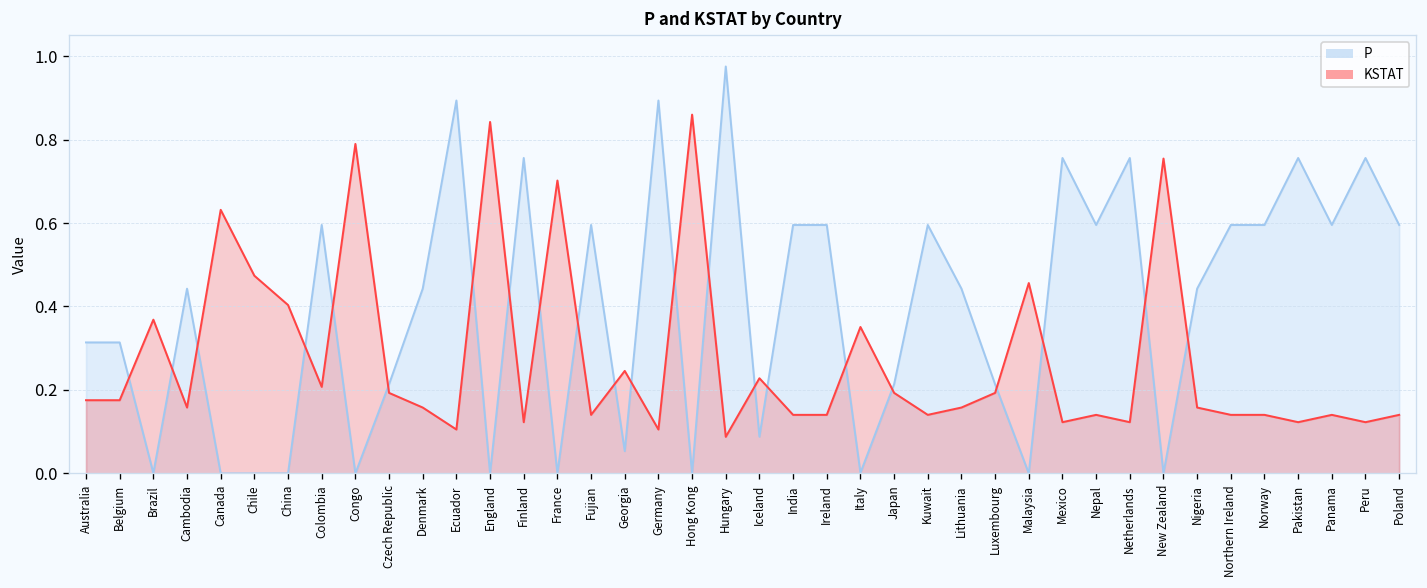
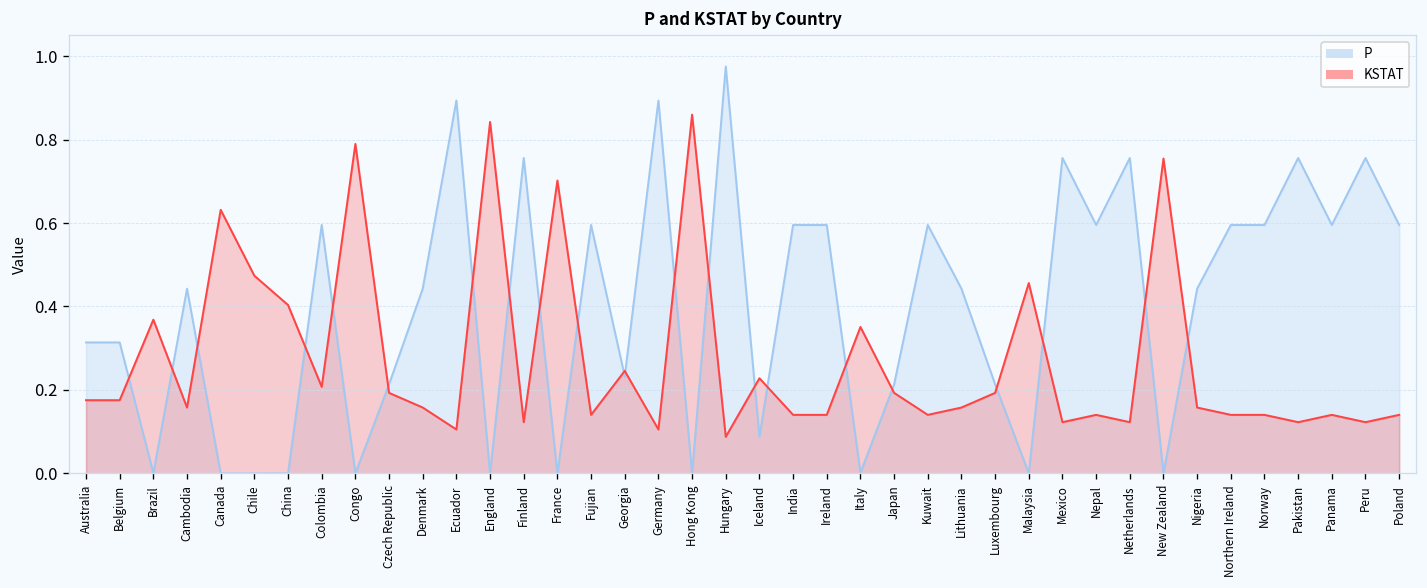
  {
    "P": {
      "Australia": 0.31,
      "Belgium": 0.31,
      "Brazil": 0.00,
      "Cambodia": 0.44,
      "Canada": 0.00,
      "Chile": 0.00,
      "China": 0.00,
      "Colombia": 0.60,
      "Congo": 0.00,
      "Czech Republic": 0.21,
      "Denmark": 0.44,
      "Ecuador": 0.89,
      "England": 0.00,
      "Finland": 0.76,
      "France": 0.00,
      "Fujian": 0.60,
-     "Georgia": 0.05,
+     "Georgia": 0.23,
      "Germany": 0.89,
      "Hong Kong": 0.00,
      "Hungary": 0.98,
      "Iceland": 0.09,
      "India": 0.60,
      "Ireland": 0.60,
      "Italy": 0.00,
      "Japan": 0.21,
      "Kuwait": 0.60,
      "Lithuania": 0.44,
      "Luxembourg": 0.21,
      "Malaysia": 0.00,
      "Mexico": 0.76,
      "Nepal": 0.60,
      "Netherlands": 0.76,
      "New Zealand": 0.00,
      "Nigeria": 0.44,
      "Northern Ireland": 0.60,
      "Norway": 0.60,
      "Pakistan": 0.76,
      "Panama": 0.60,
      "Peru": 0.76,
      "Poland": 0.60
    },
    "KSTAT": {
      "Australia": 0.18,
      "Belgium": 0.18,
      "Brazil": 0.37,
      "Cambodia": 0.16,
      "Canada": 0.63,
      "Chile": 0.47,
      "China": 0.40,
      "Colombia": 0.21,
      "Congo": 0.79,
      "Czech Republic": 0.19,
      "Denmark": 0.16,
      "Ecuador": 0.11,
      "England": 0.84,
      "Finland": 0.12,
      "France": 0.70,
      "Fujian": 0.14,
      "Georgia": 0.25,
      "Germany": 0.11,
      "Hong Kong": 0.86,
      "Hungary": 0.09,
      "Iceland": 0.23,
      "India": 0.14,
      "Ireland": 0.14,
      "Italy": 0.35,
      "Japan": 0.19,
      "Kuwait": 0.14,
      "Lithuania": 0.16,
      "Luxembourg": 0.19,
      "Malaysia": 0.46,
      "Mexico": 0.12,
      "Nepal": 0.14,
      "Netherlands": 0.12,
      "New Zealand": 0.75,
      "Nigeria": 0.16,
      "Northern Ireland": 0.14,
      "Norway": 0.14,
      "Pakistan": 0.12,
      "Panama": 0.14,
      "Peru": 0.12,
      "Poland": 0.14
    }
  }
